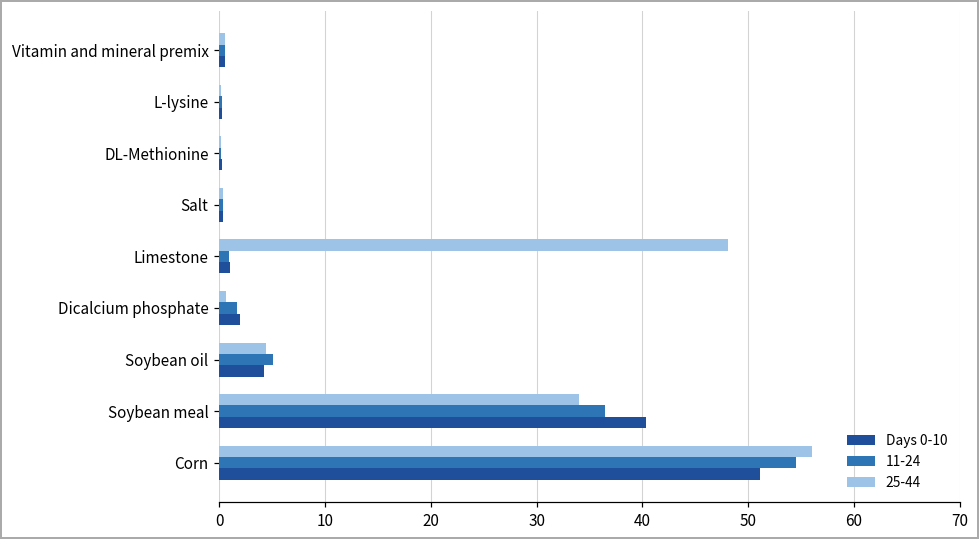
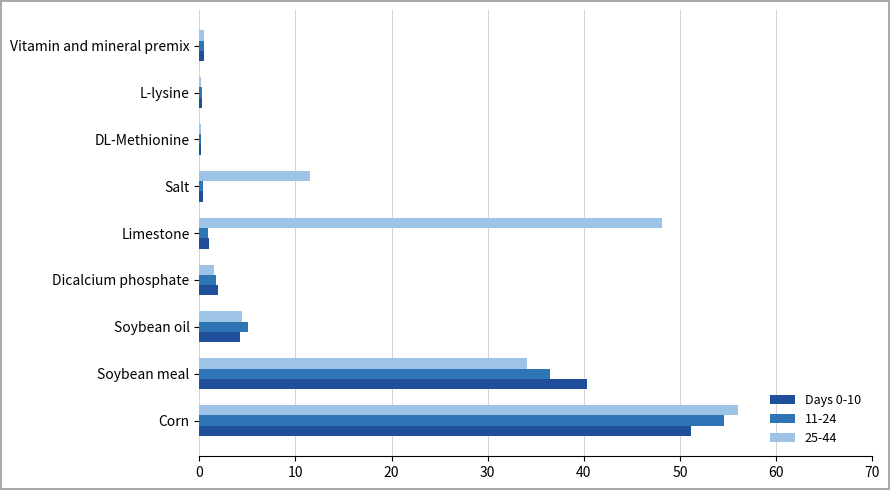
  {
    "25-44": {
      "Vitamin and mineral premix": 1,
-     "Salt": 0,
+     "Salt": 12,
      "Limestone": 48,
-     "Dicalcium phosphate": 1,
+     "Dicalcium phosphate": 2,
      "Soybean oil": 4,
      "Soybean meal": 34,
      "Corn": 56
    }
  }
